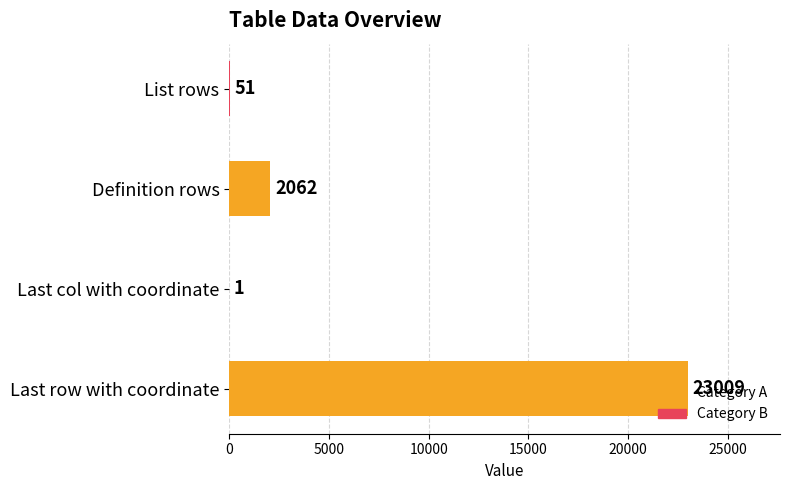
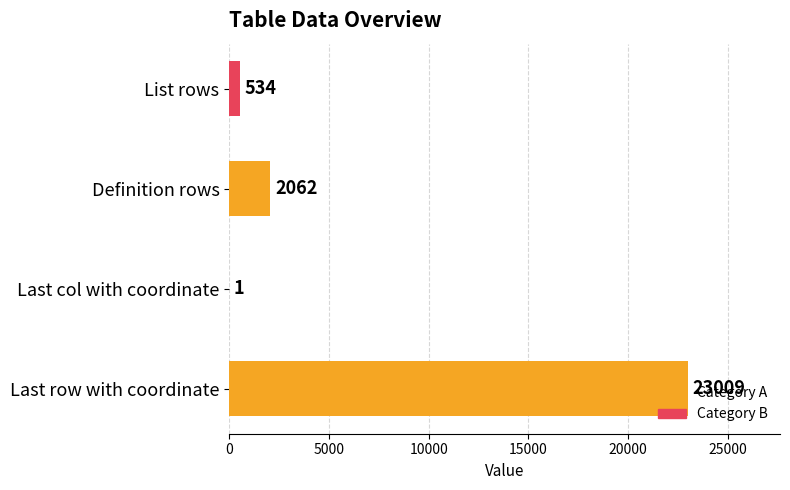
  {
-   "List rows": 51,
+   "List rows": 534,
    "Definition rows": 2062,
    "Last col with coordinate": 1,
    "Last row with coordinate": 23009
  }
